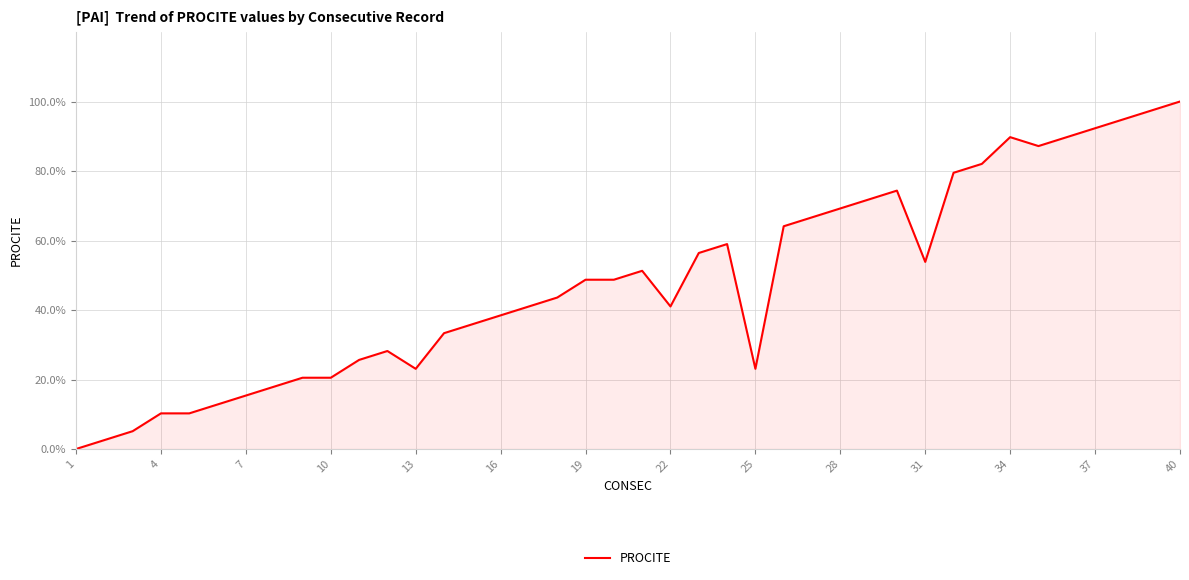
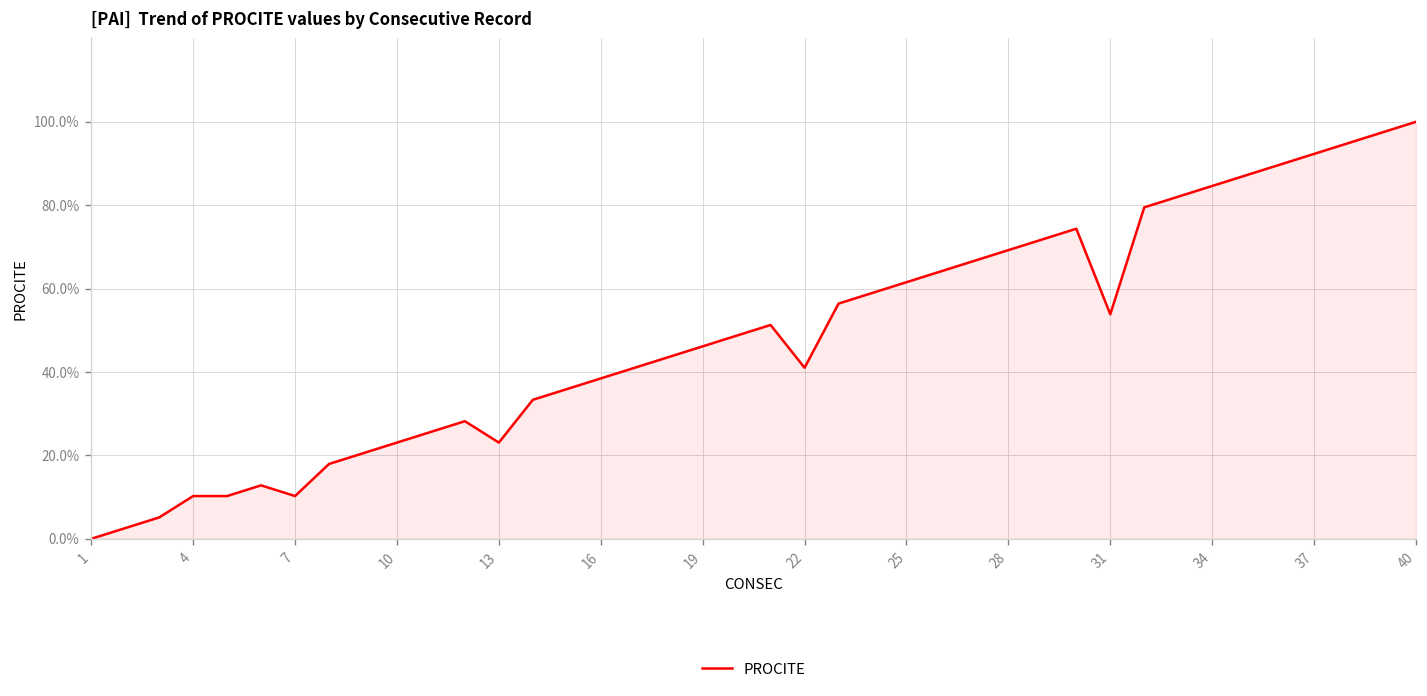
  {
    "1": "0%",
    "4": "10%",
-   "7": "15%",
-   "10": "21%",
+   "7": "10%",
+   "10": "23%",
    "13": "23%",
    "16": "38%",
-   "19": "49%",
+   "19": "46%",
    "22": "41%",
-   "25": "23%",
+   "25": "62%",
    "28": "69%",
    "31": "54%",
-   "34": "90%",
+   "34": "85%",
    "37": "92%",
    "40": "100%"
  }
